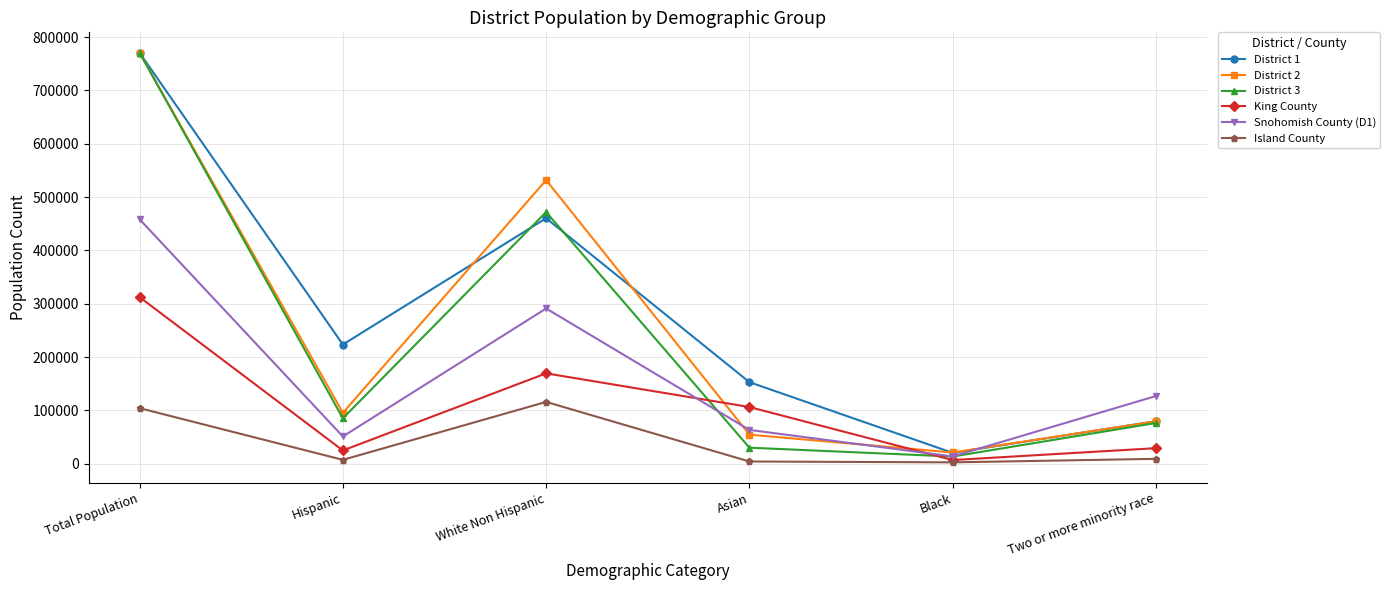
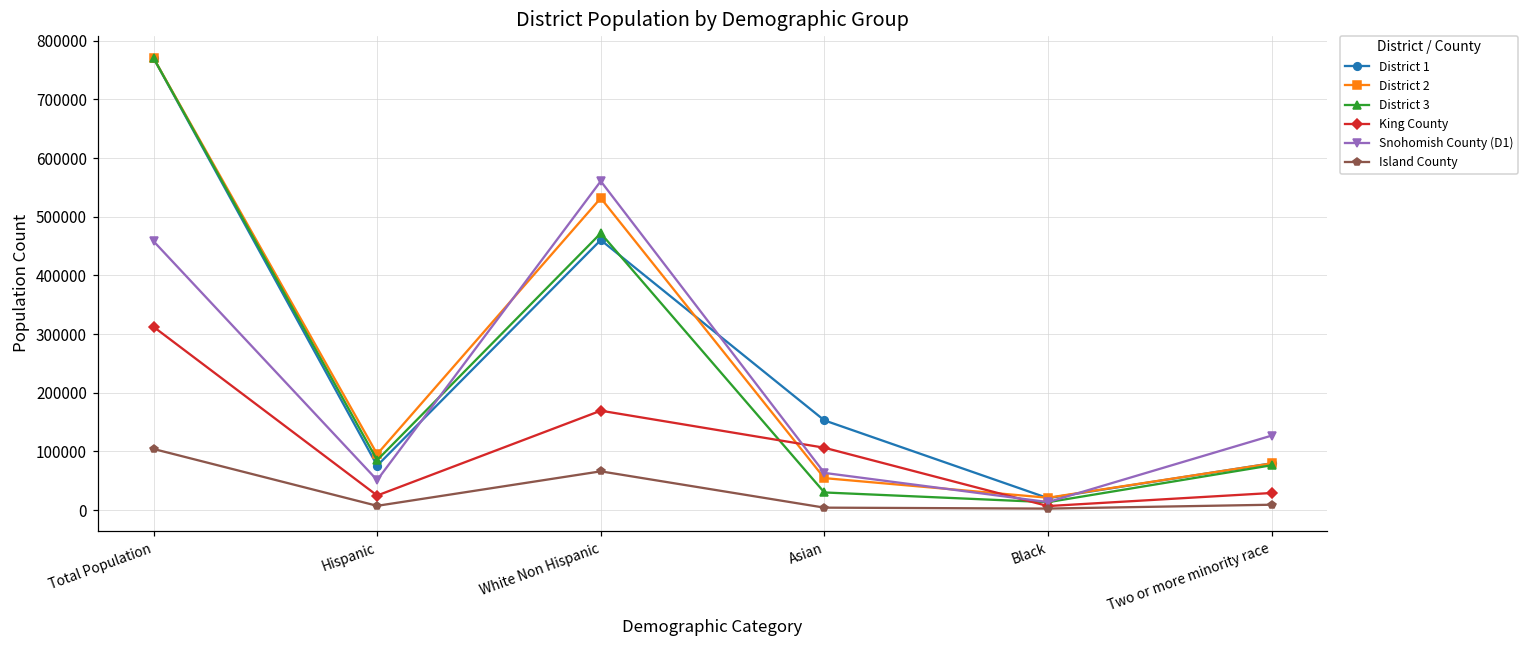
  {
    "District 1": {
-     "Hispanic": 220000,
+     "Hispanic": 80000,
      "White Non Hispanic": 460000,
      "Asian": 150000
    },
    "District 2": {
      "Hispanic": 100000,
      "White Non Hispanic": 530000,
      "Asian": 50000
    },
    "District 3": {
      "Hispanic": 90000,
      "White Non Hispanic": 470000,
      "Asian": 30000
    },
    "King County": {
      "Total Population": 310000,
      "Hispanic": 20000,
      "White Non Hispanic": 170000,
      "Asian": 110000,
      "Two or more minority race": 30000
    },
    "Snohomish County (D1)": {
      "Total Population": 460000,
      "Hispanic": 50000,
-     "White Non Hispanic": 290000,
+     "White Non Hispanic": 560000,
      "Asian": 60000,
      "Two or more minority race": 130000
    },
    "Island County": {
      "Total Population": 100000,
      "Hispanic": 10000,
-     "White Non Hispanic": 120000,
+     "White Non Hispanic": 70000,
      "Asian": 0,
      "Two or more minority race": 10000
    }
  }
